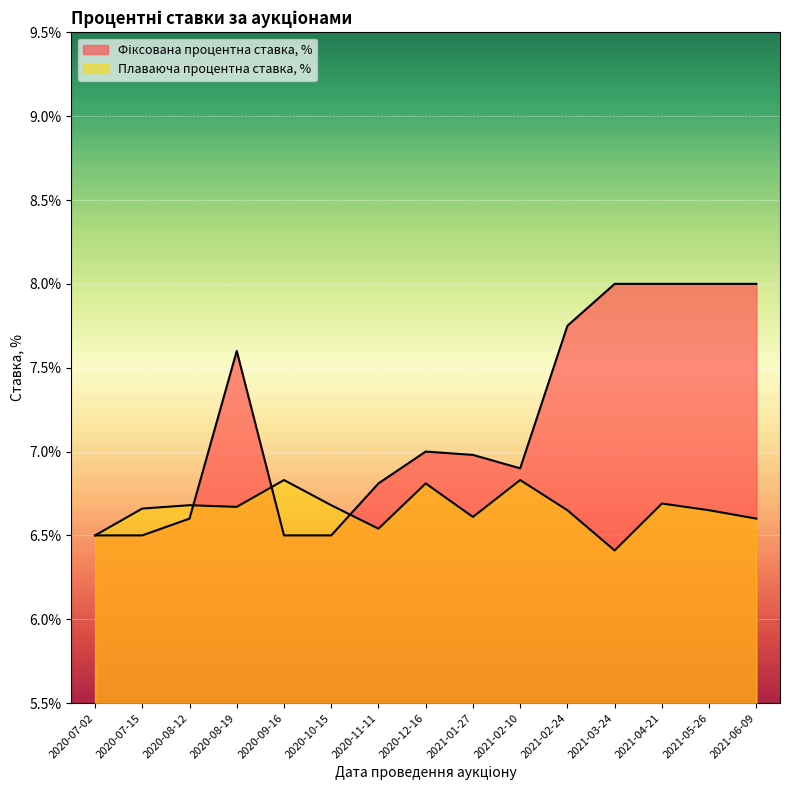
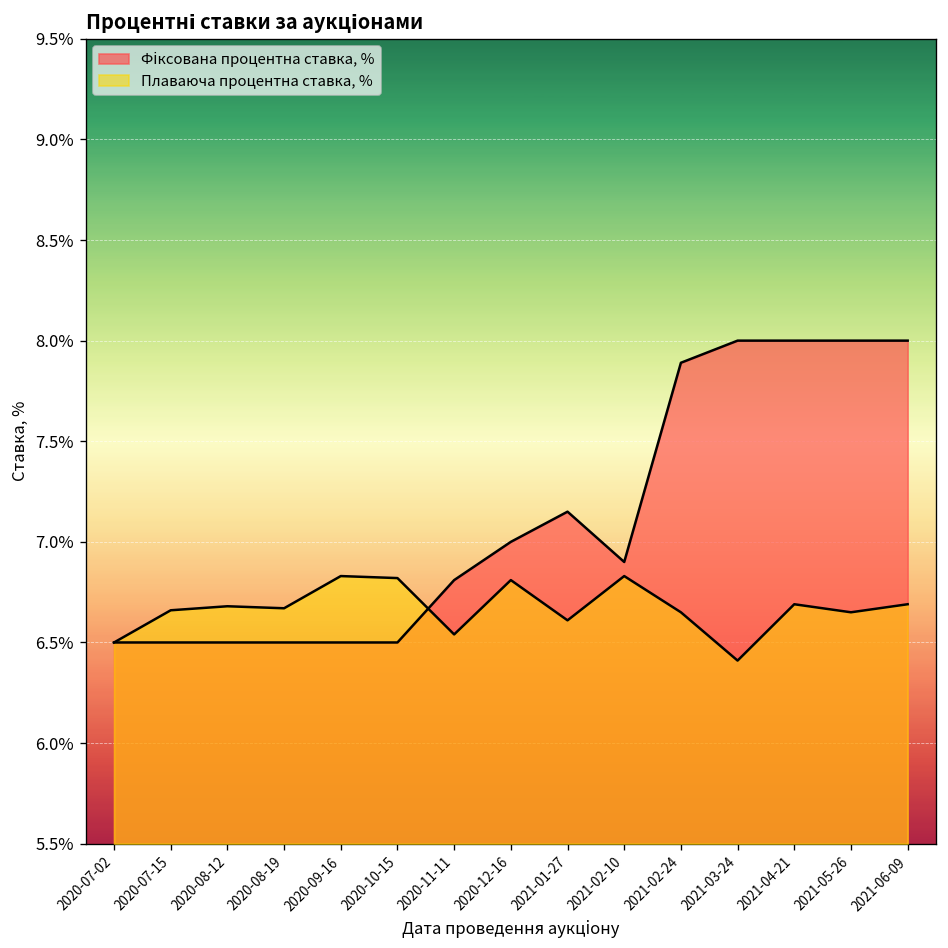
  {
    "Фіксована процентна ставка, %": {
      "2020-07-15": "6.50%",
-     "2020-08-12": "6.6%",
-     "2020-08-19": "7.6%",
+     "2020-08-12": "6.5%",
+     "2020-08-19": "6.5%",
      "2020-09-16": "6.50%",
      "2020-10-15": "6.50%",
      "2020-11-11": "6.81%",
      "2020-12-16": "7.00%",
-     "2021-01-27": "6.98%",
+     "2021-01-27": "7.15%",
      "2021-02-10": "6.90%",
-     "2021-02-24": "7.75%",
+     "2021-02-24": "7.89%",
      "2021-03-24": "8.00%",
      "2021-04-21": "8.00%",
      "2021-05-26": "8.00%",
      "2021-06-09": "8.00%"
    },
    "Плаваюча процентна ставка, %": {
      "2020-07-15": "6.66%",
      "2020-08-12": "6.68%",
      "2020-08-19": "6.67%",
      "2020-09-16": "6.83%",
-     "2020-10-15": "6.68%",
+     "2020-10-15": "6.82%",
      "2020-11-11": "6.54%",
      "2020-12-16": "6.81%",
      "2021-01-27": "6.61%",
      "2021-02-10": "6.83%",
      "2021-02-24": "6.65%",
      "2021-03-24": "6.41%",
      "2021-04-21": "6.69%",
      "2021-05-26": "6.65%",
-     "2021-06-09": "6.60%"
+     "2021-06-09": "6.69%"
    }
  }
